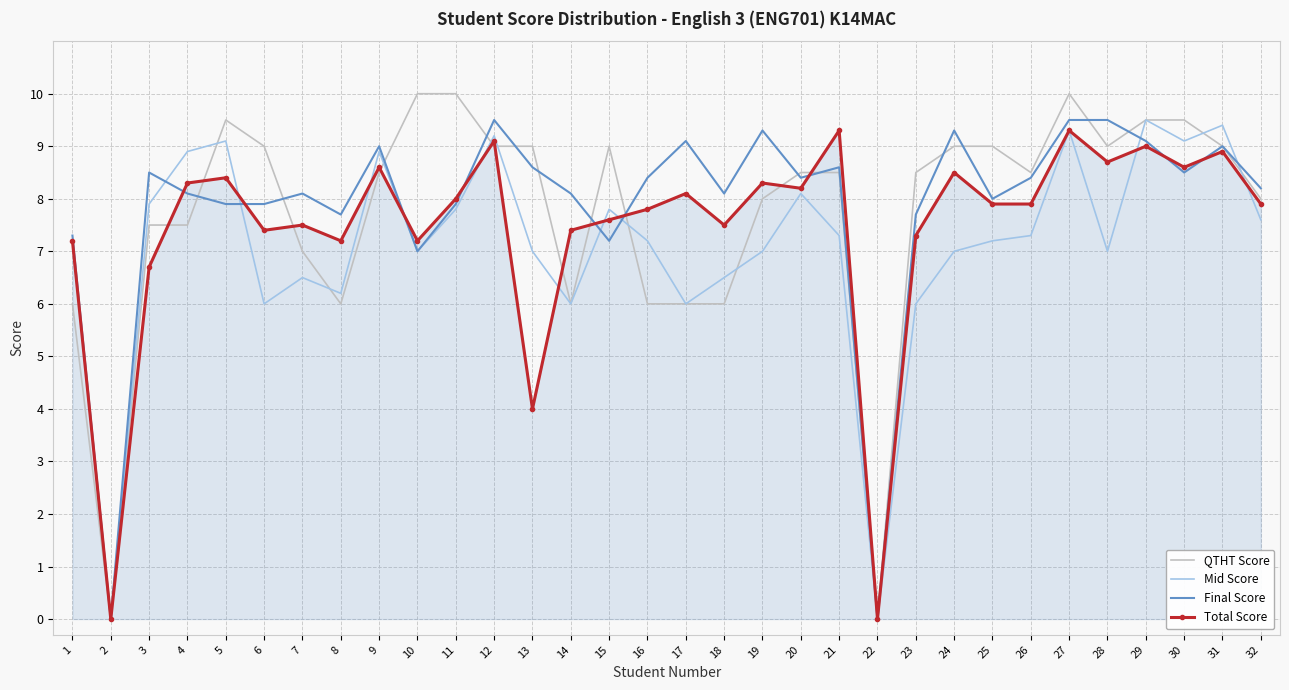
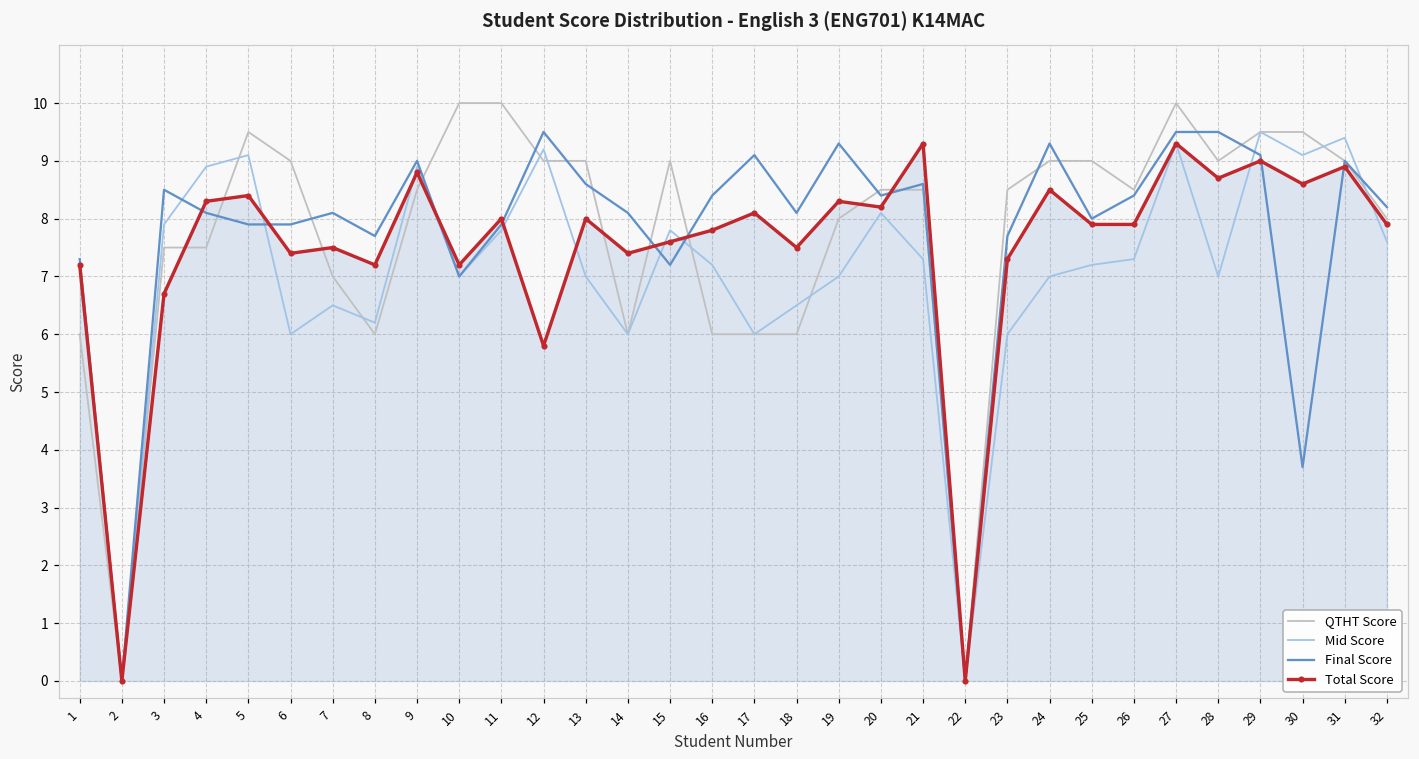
  {
    "Final Score": {
      "1": 7.3,
      "3": 8.5,
      "4": 8.1,
      "5": 7.9,
      "6": 7.9,
      "7": 8.1,
      "8": 7.7,
      "9": 9.0,
      "11": 7.9,
      "12": 9.5,
      "13": 8.6,
      "14": 8.1,
      "15": 7.2,
      "16": 8.4,
      "17": 9.1,
      "18": 8.1,
      "19": 9.3,
      "20": 8.4,
      "21": 8.6,
      "23": 7.7,
      "24": 9.3,
      "25": 8.0,
      "26": 8.4,
      "27": 9.5,
      "28": 9.5,
      "29": 9.1,
-     "30": 8.5,
+     "30": 3.7,
      "32": 8.2
    },
    "Total Score": {
      "3": 6.7,
      "4": 8.3,
      "5": 8.4,
      "6": 7.4,
      "7": 7.5,
      "8": 7.2,
-     "9": 8.6,
+     "9": 8.8,
      "10": 7.2,
      "11": 8.0,
-     "12": 9.1,
-     "13": 4,
+     "12": 5.8,
+     "13": 8,
      "14": 7.4,
      "15": 7.6,
      "16": 7.8,
      "17": 8.1,
      "18": 7.5,
      "19": 8.3,
      "20": 8.2,
      "21": 9.3,
      "23": 7.3,
      "24": 8.5,
      "25": 7.9,
      "26": 7.9,
      "28": 8.7,
      "29": 9.0,
      "30": 8.6,
      "31": 8.9,
      "32": 7.9
    }
  }
